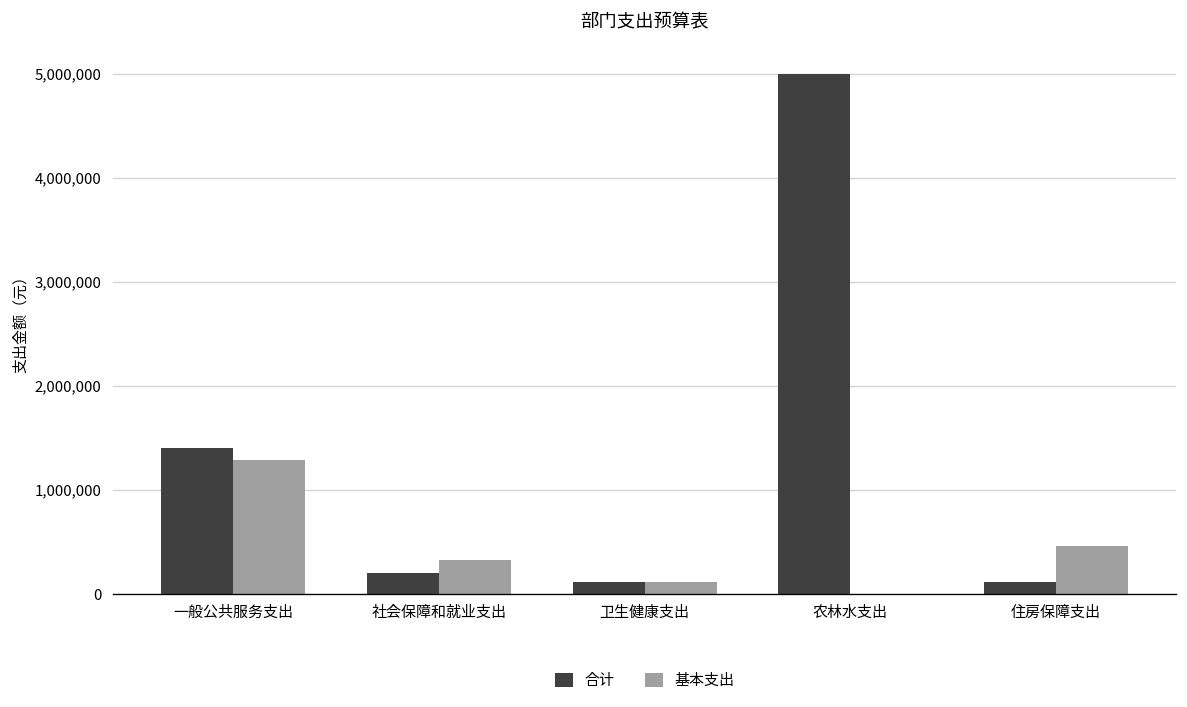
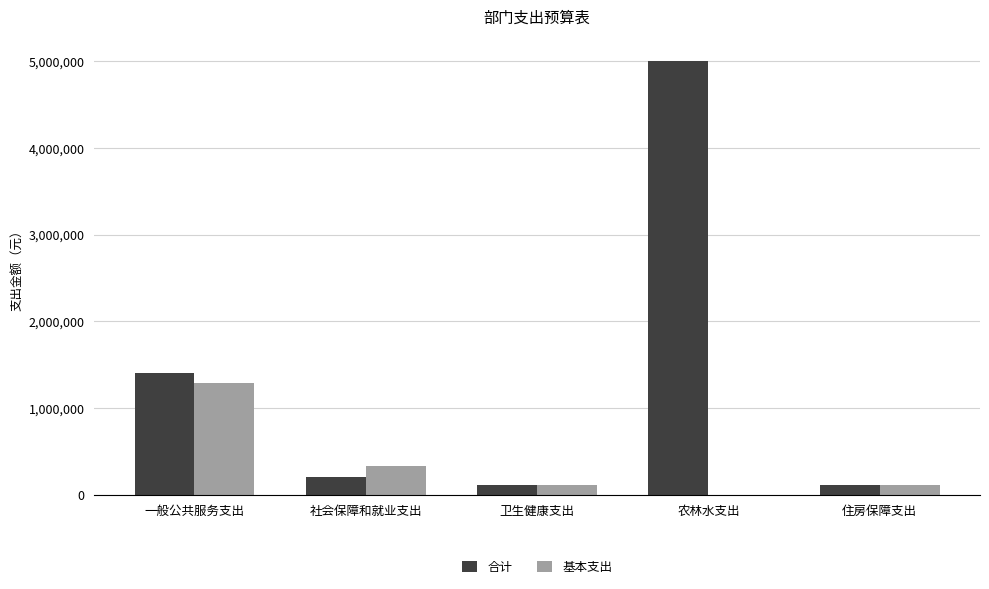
  {
    "合计": {
      "一般公共服务支出": "1,400,000",
      "社会保障和就业支出": "200,000",
      "卫生健康支出": "100,000",
      "农林水支出": "5,000,000",
      "住房保障支出": "100,000"
    },
    "基本支出": {
      "一般公共服务支出": "1,300,000",
      "社会保障和就业支出": "300,000",
      "卫生健康支出": "100,000",
      "农林水支出": "0",
-     "住房保障支出": "500,000"
+     "住房保障支出": "100,000"
    }
  }
